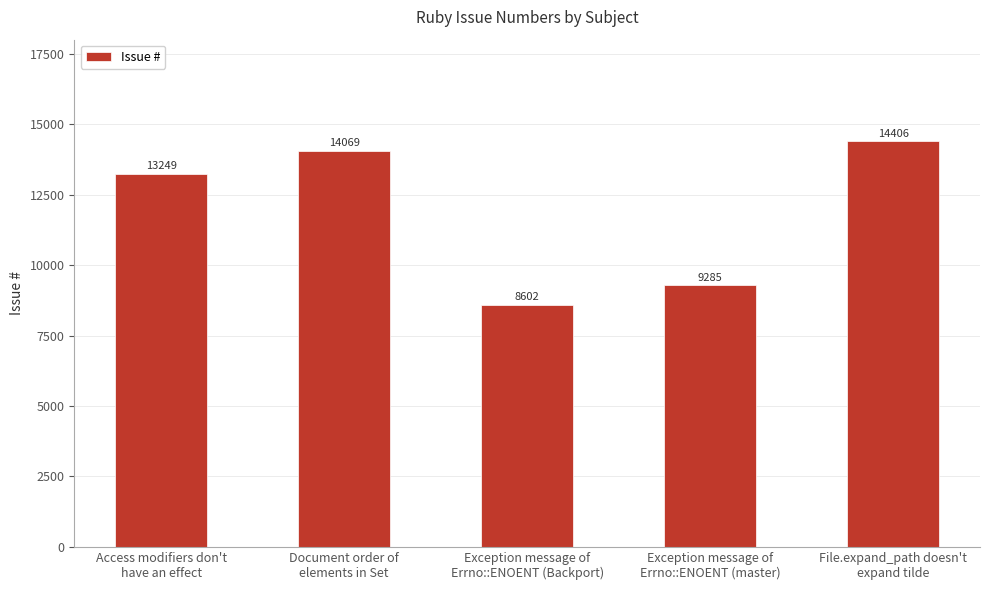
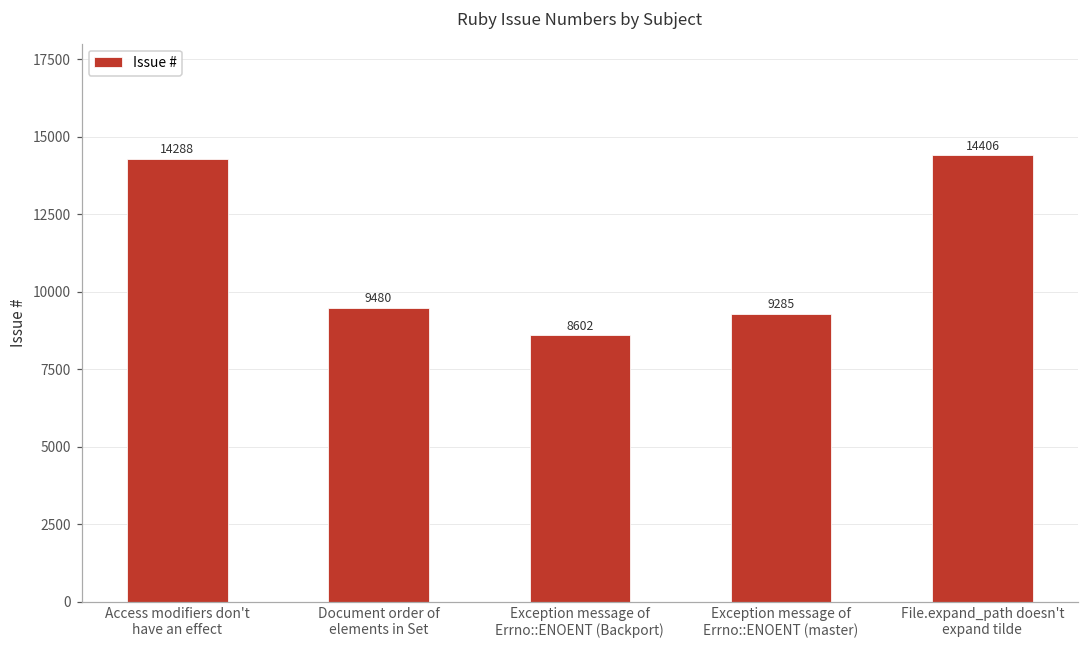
  {
-   "Access modifiers don't have an effect": 13249,
-   "Document order of elements in Set": 14069,
+   "Access modifiers don't have an effect": 14288,
+   "Document order of elements in Set": 9480,
    "Exception message of Errno::ENOENT (Backport)": 8602,
    "Exception message of Errno::ENOENT (master)": 9285,
    "File.expand_path doesn't expand tilde": 14406
  }
